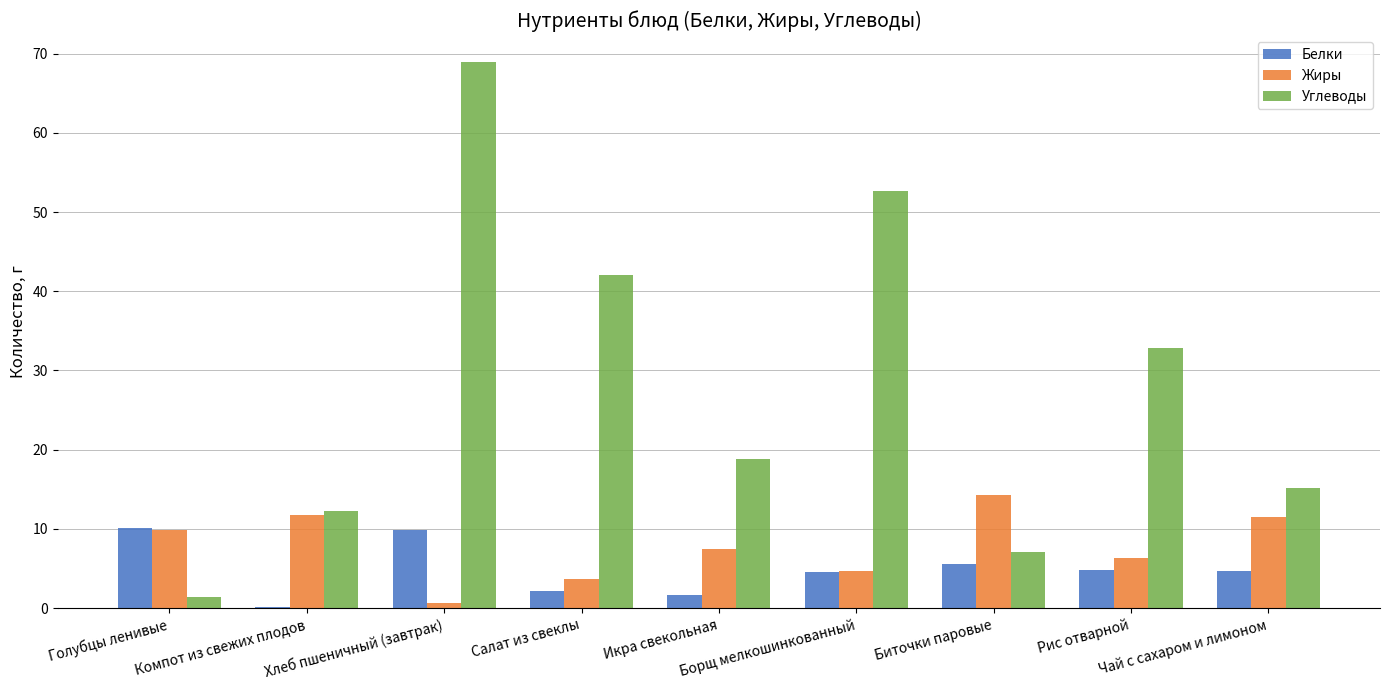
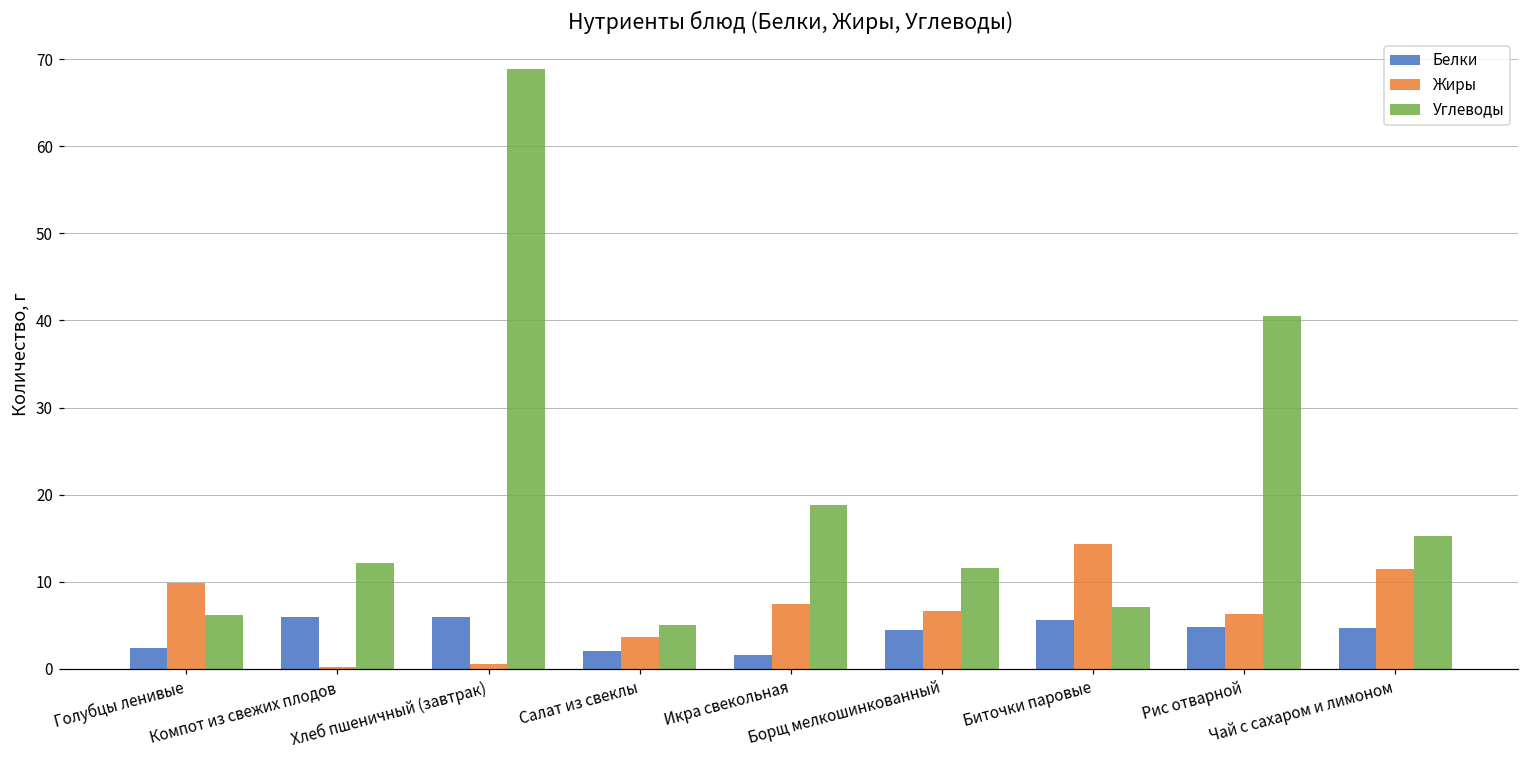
  {
    "Белки": {
-     "Голубцы ленивые": 10,
-     "Компот из свежих плодов": 0,
-     "Хлеб пшеничный (завтрак)": 10,
+     "Голубцы ленивые": 2,
+     "Компот из свежих плодов": 6,
+     "Хлеб пшеничный (завтрак)": 6,
      "Салат из свеклы": 2,
      "Икра свекольная": 2,
      "Борщ мелкошинкованный": 5,
      "Биточки паровые": 6,
      "Рис отварной": 5,
      "Чай с сахаром и лимоном": 5
    },
    "Жиры": {
      "Голубцы ленивые": 10,
-     "Компот из свежих плодов": 12,
+     "Компот из свежих плодов": 0,
      "Хлеб пшеничный (завтрак)": 1,
      "Салат из свеклы": 4,
      "Икра свекольная": 8,
-     "Борщ мелкошинкованный": 5,
+     "Борщ мелкошинкованный": 7,
      "Биточки паровые": 14,
      "Рис отварной": 6,
      "Чай с сахаром и лимоном": 12
    },
    "Углеводы": {
-     "Голубцы ленивые": 1,
+     "Голубцы ленивые": 6,
      "Компот из свежих плодов": 12,
      "Хлеб пшеничный (завтрак)": 69,
-     "Салат из свеклы": 42,
+     "Салат из свеклы": 5,
      "Икра свекольная": 19,
-     "Борщ мелкошинкованный": 53,
+     "Борщ мелкошинкованный": 12,
      "Биточки паровые": 7,
-     "Рис отварной": 33,
+     "Рис отварной": 41,
      "Чай с сахаром и лимоном": 15
    }
  }
